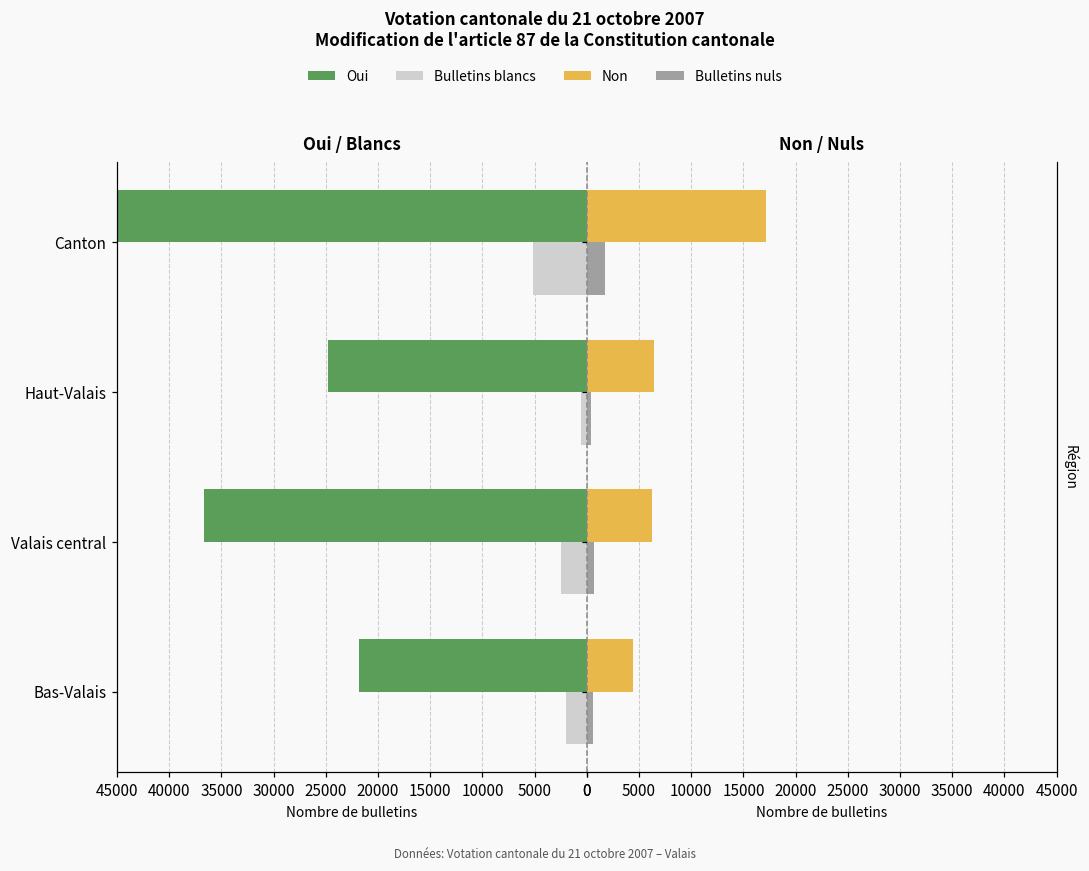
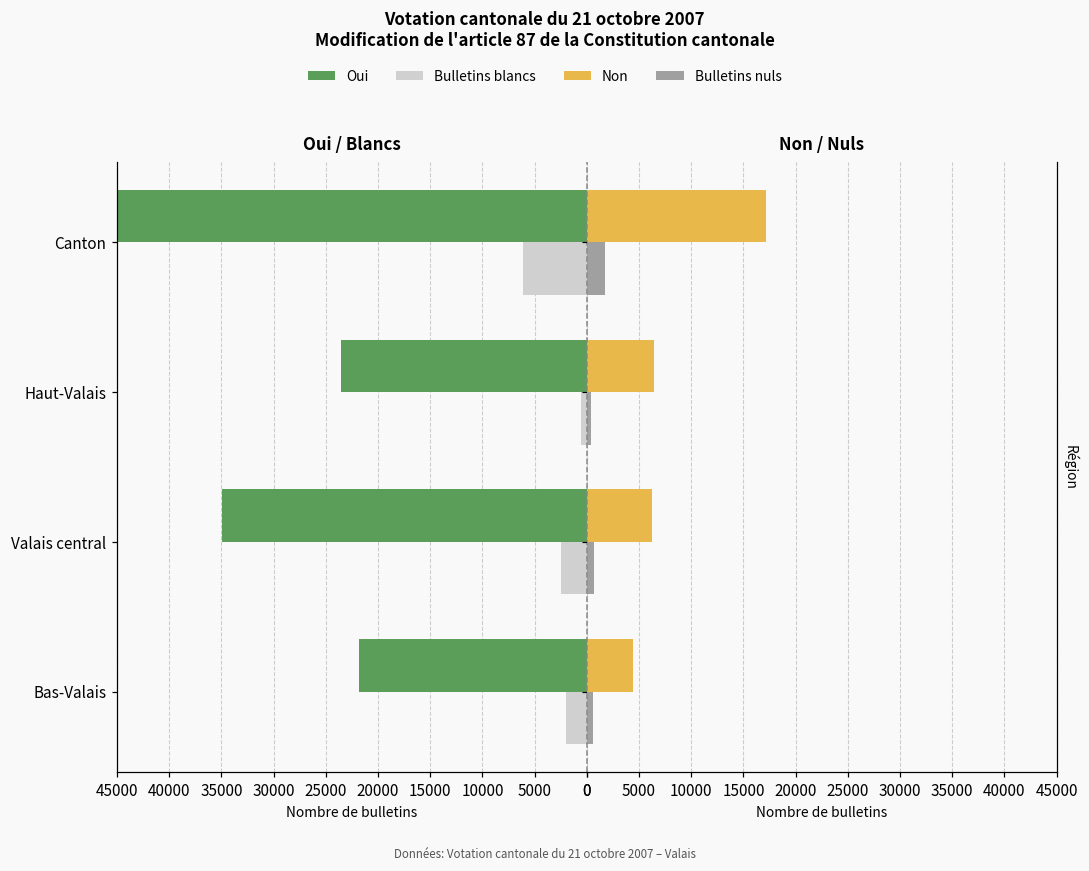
  {
    "Oui / Blancs": {
      "Oui": {
-       "Haut-Valais": 25000,
-       "Valais central": 37000,
+       "Haut-Valais": 24000,
+       "Valais central": 35000,
        "Bas-Valais": 22000
      },
      "Bulletins blancs": {
-       "Canton": 5000,
+       "Canton": 6000,
        "Haut-Valais": 1000,
        "Valais central": 2000,
        "Bas-Valais": 2000
      }
    }
  }
